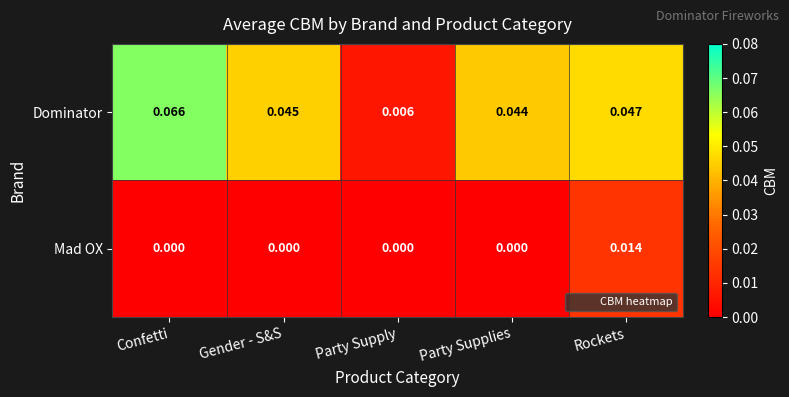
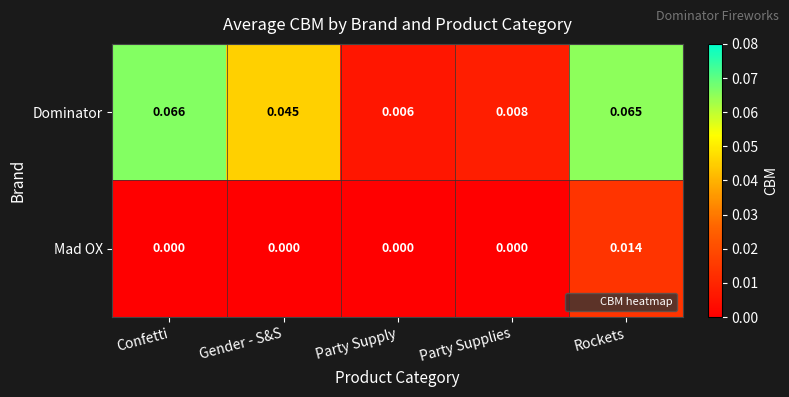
  {
    "Dominator": {
      "Confetti": 0.066,
      "Gender - S&S": 0.045,
      "Party Supply": 0.006,
-     "Party Supplies": 0.044,
-     "Rockets": 0.047
+     "Party Supplies": 0.008,
+     "Rockets": 0.065
    },
    "Mad OX": {
      "Confetti": 0.000,
      "Gender - S&S": 0.000,
      "Party Supply": 0.000,
      "Party Supplies": 0.000,
      "Rockets": 0.014
    }
  }
